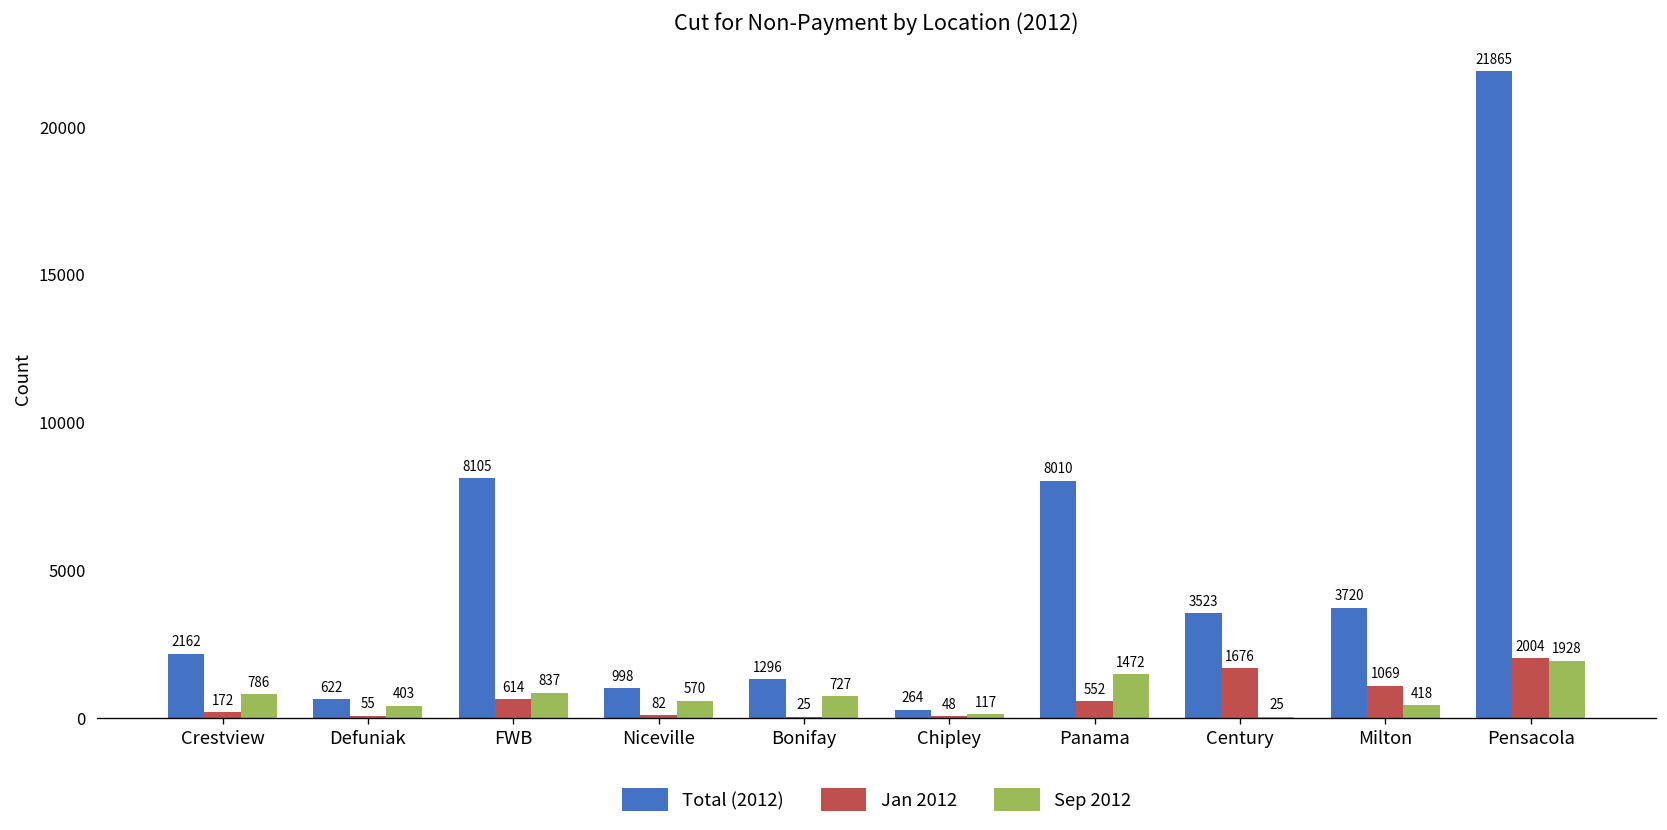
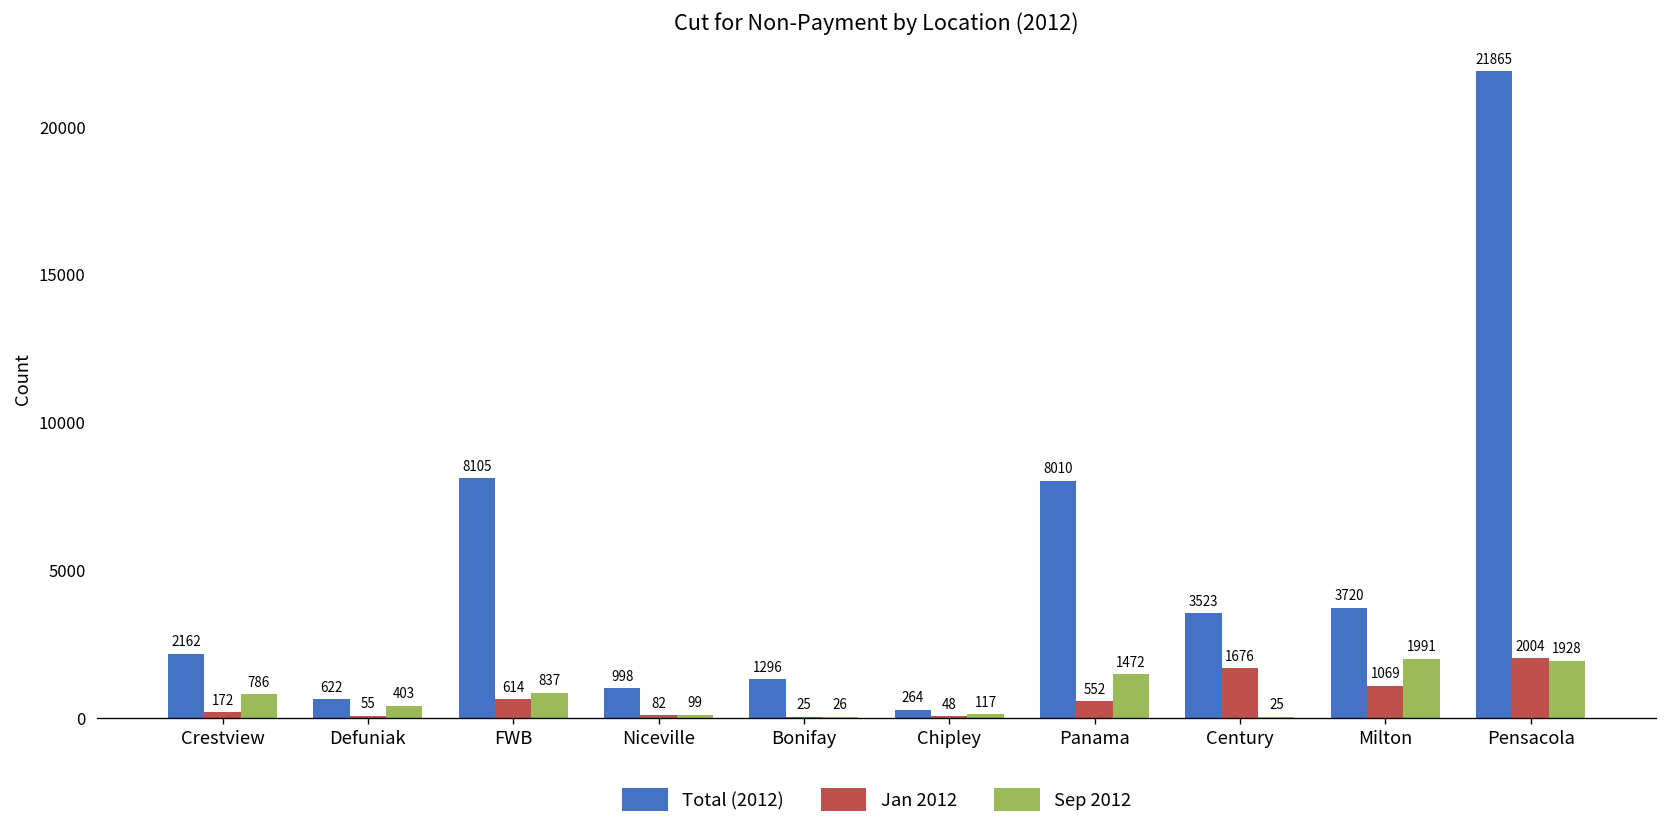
  {
    "Total (2012)": {
      "Crestview": 2162,
      "Defuniak": 622,
      "FWB": 8105,
      "Niceville": 998,
      "Bonifay": 1296,
      "Chipley": 264,
      "Panama": 8010,
      "Century": 3523,
      "Milton": 3720,
      "Pensacola": 21865
    },
    "Jan 2012": {
      "Crestview": 172,
      "Defuniak": 55,
      "FWB": 614,
      "Niceville": 82,
      "Bonifay": 25,
      "Chipley": 48,
      "Panama": 552,
      "Century": 1676,
      "Milton": 1069,
      "Pensacola": 2004
    },
    "Sep 2012": {
      "Crestview": 786,
      "Defuniak": 403,
      "FWB": 837,
-     "Niceville": 570,
-     "Bonifay": 727,
+     "Niceville": 99,
+     "Bonifay": 26,
      "Chipley": 117,
      "Panama": 1472,
      "Century": 25,
-     "Milton": 418,
+     "Milton": 1991,
      "Pensacola": 1928
    }
  }
